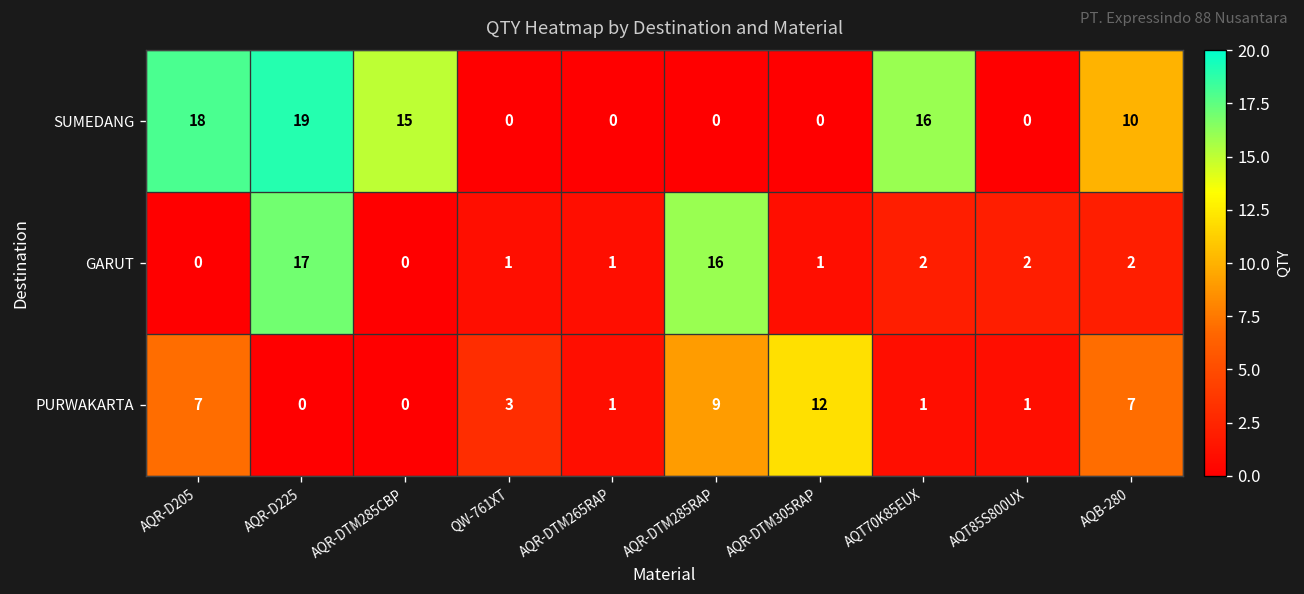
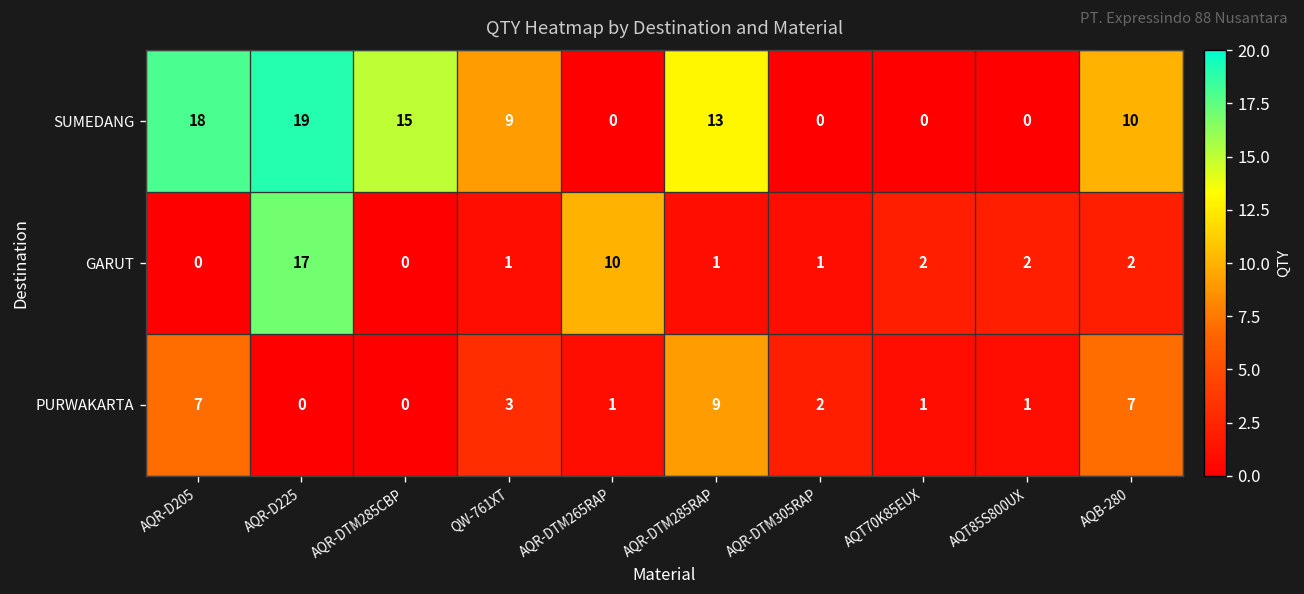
  {
    "SUMEDANG": {
      "AQR-D205": 18,
      "AQR-D225": 19,
      "AQR-DTM285CBP": 15,
-     "QW-761XT": 0,
+     "QW-761XT": 9,
      "AQR-DTM265RAP": 0,
-     "AQR-DTM285RAP": 0,
+     "AQR-DTM285RAP": 13,
      "AQR-DTM305RAP": 0,
-     "AQT70K85EUX": 16,
+     "AQT70K85EUX": 0,
      "AQT85S800UX": 0,
      "AQB-280": 10
    },
    "GARUT": {
      "AQR-D205": 0,
      "AQR-D225": 17,
      "AQR-DTM285CBP": 0,
      "QW-761XT": 1,
-     "AQR-DTM265RAP": 1,
-     "AQR-DTM285RAP": 16,
+     "AQR-DTM265RAP": 10,
+     "AQR-DTM285RAP": 1,
      "AQR-DTM305RAP": 1,
      "AQT70K85EUX": 2,
      "AQT85S800UX": 2,
      "AQB-280": 2
    },
    "PURWAKARTA": {
      "AQR-D205": 7,
      "AQR-D225": 0,
      "AQR-DTM285CBP": 0,
      "QW-761XT": 3,
      "AQR-DTM265RAP": 1,
      "AQR-DTM285RAP": 9,
-     "AQR-DTM305RAP": 12,
+     "AQR-DTM305RAP": 2,
      "AQT70K85EUX": 1,
      "AQT85S800UX": 1,
      "AQB-280": 7
    }
  }
